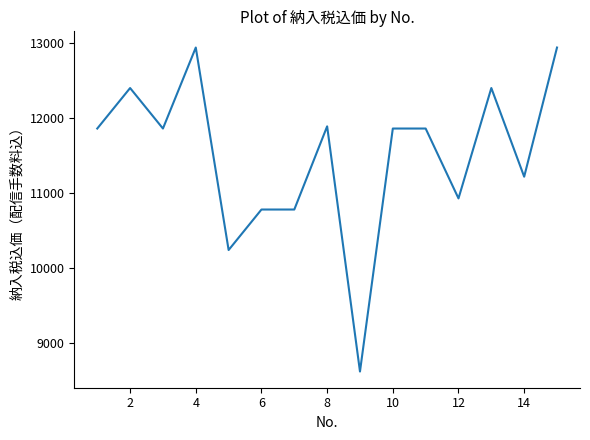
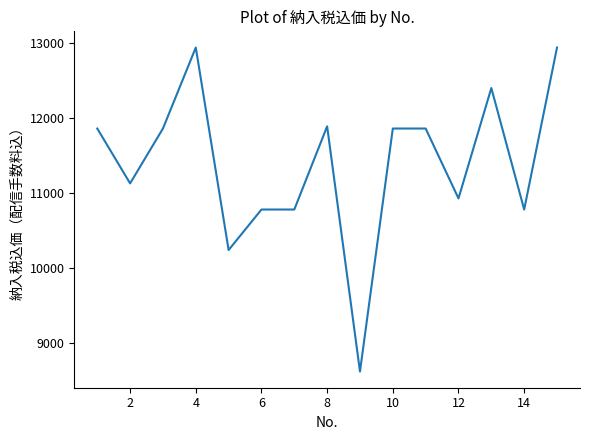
  {
-   "2": 12400,
+   "2": 11100,
    "4": 12900,
    "6": 10800,
    "8": 11900,
    "10": 11900,
    "12": 10900,
-   "14": 11200
+   "14": 10800
  }
